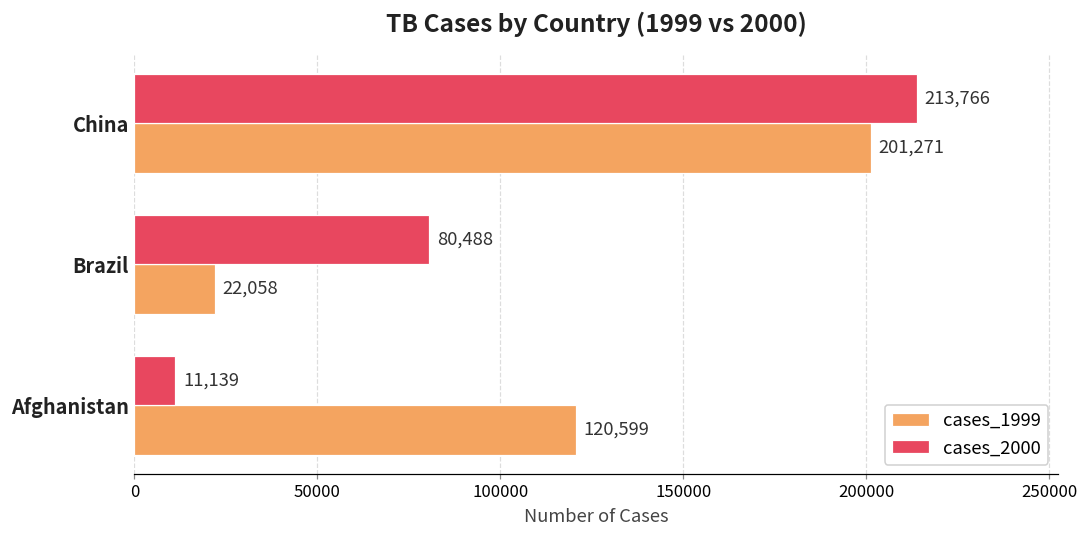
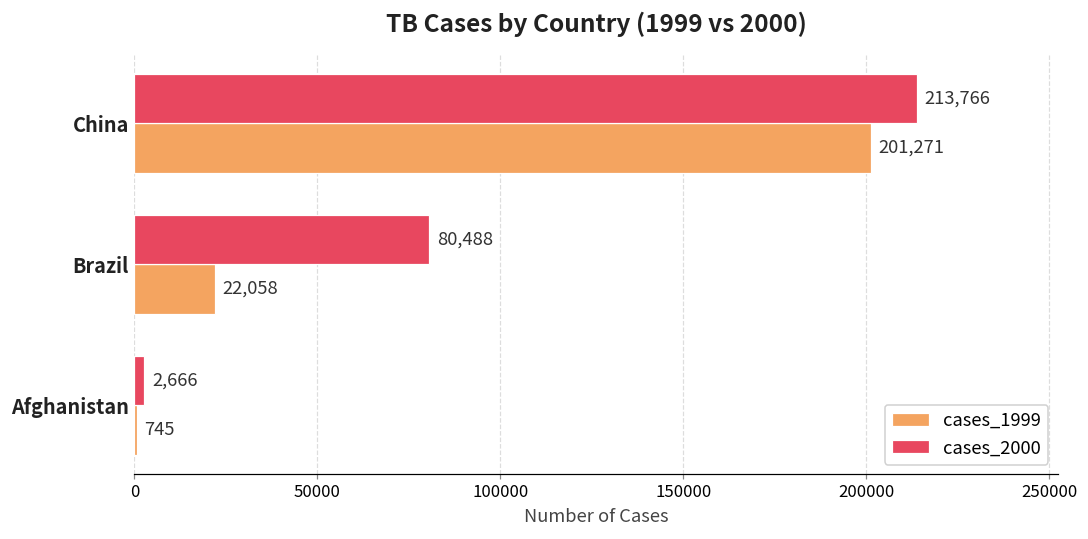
  {
    "cases_1999": {
      "China": "201,271",
      "Brazil": "22,058",
-     "Afghanistan": "120,599"
+     "Afghanistan": "745"
    },
    "cases_2000": {
      "China": "213,766",
      "Brazil": "80,488",
-     "Afghanistan": "11,139"
+     "Afghanistan": "2,666"
    }
  }
